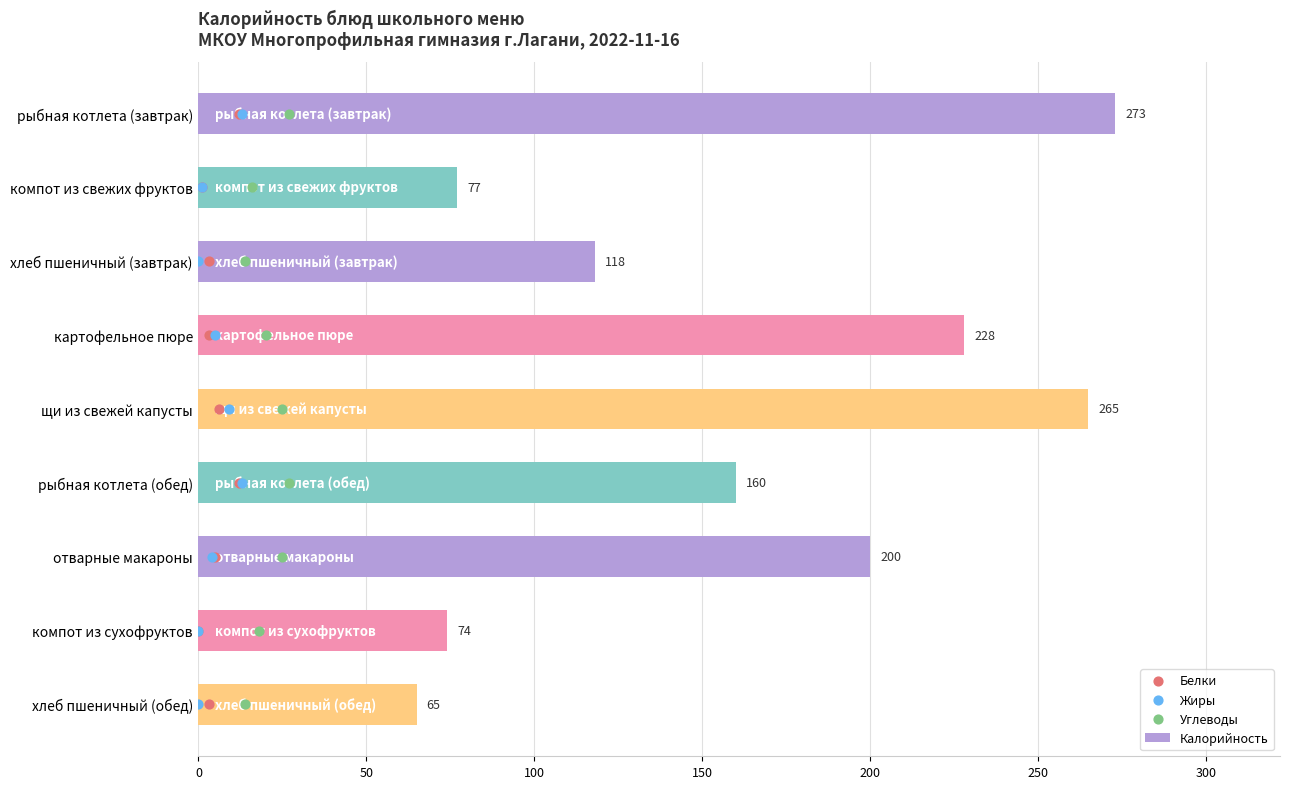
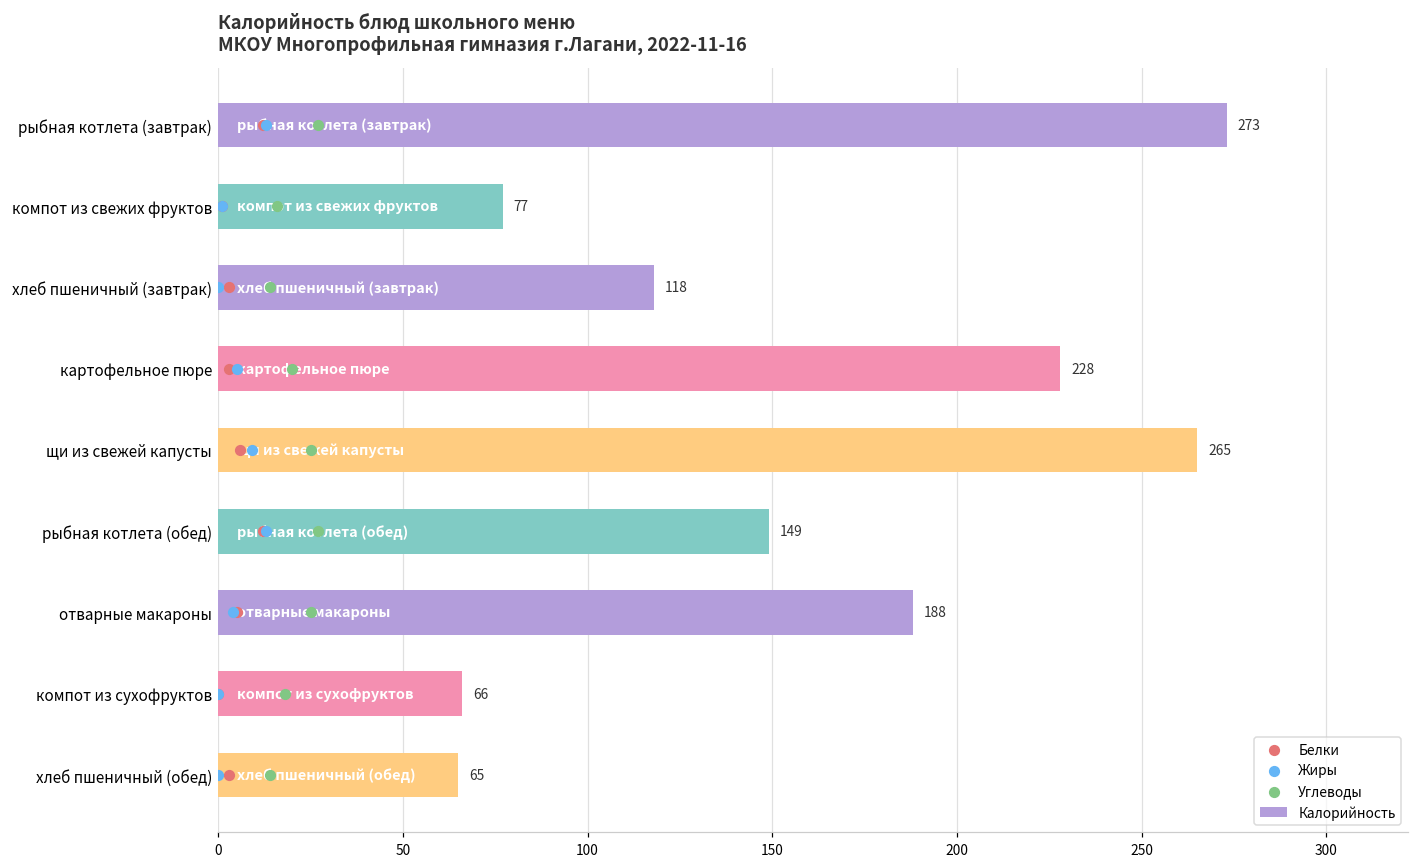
  {
    "Калорийность": {
      "рыбная котлета (завтрак)": 273,
      "компот из свежих фруктов": 77,
      "хлеб пшеничный (завтрак)": 118,
      "картофельное пюре": 228,
      "щи из свежей капусты": 265,
-     "рыбная котлета (обед)": 160,
-     "отварные макароны": 200,
-     "компот из сухофруктов": 74,
+     "рыбная котлета (обед)": 149,
+     "отварные макароны": 188,
+     "компот из сухофруктов": 66,
      "хлеб пшеничный (обед)": 65
    }
  }
